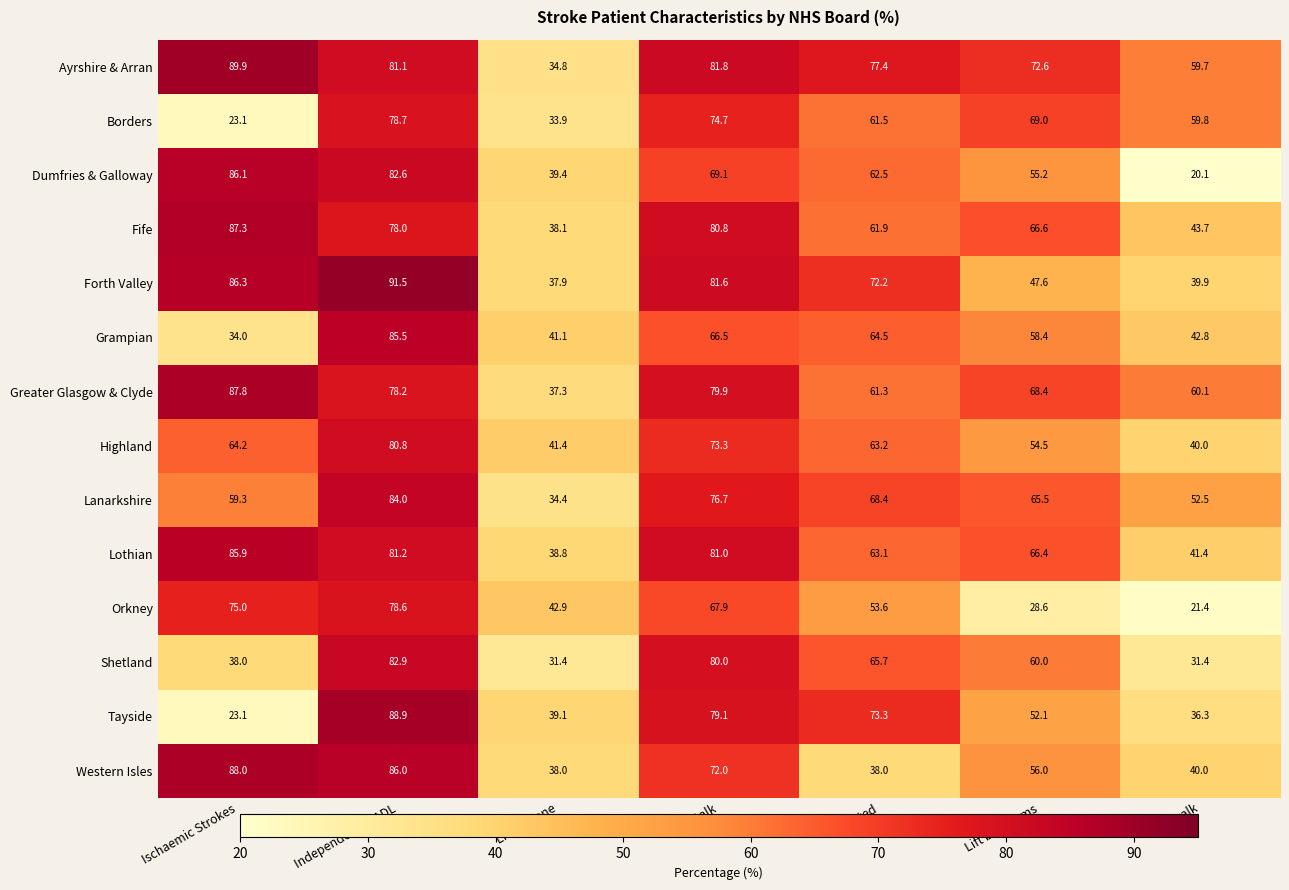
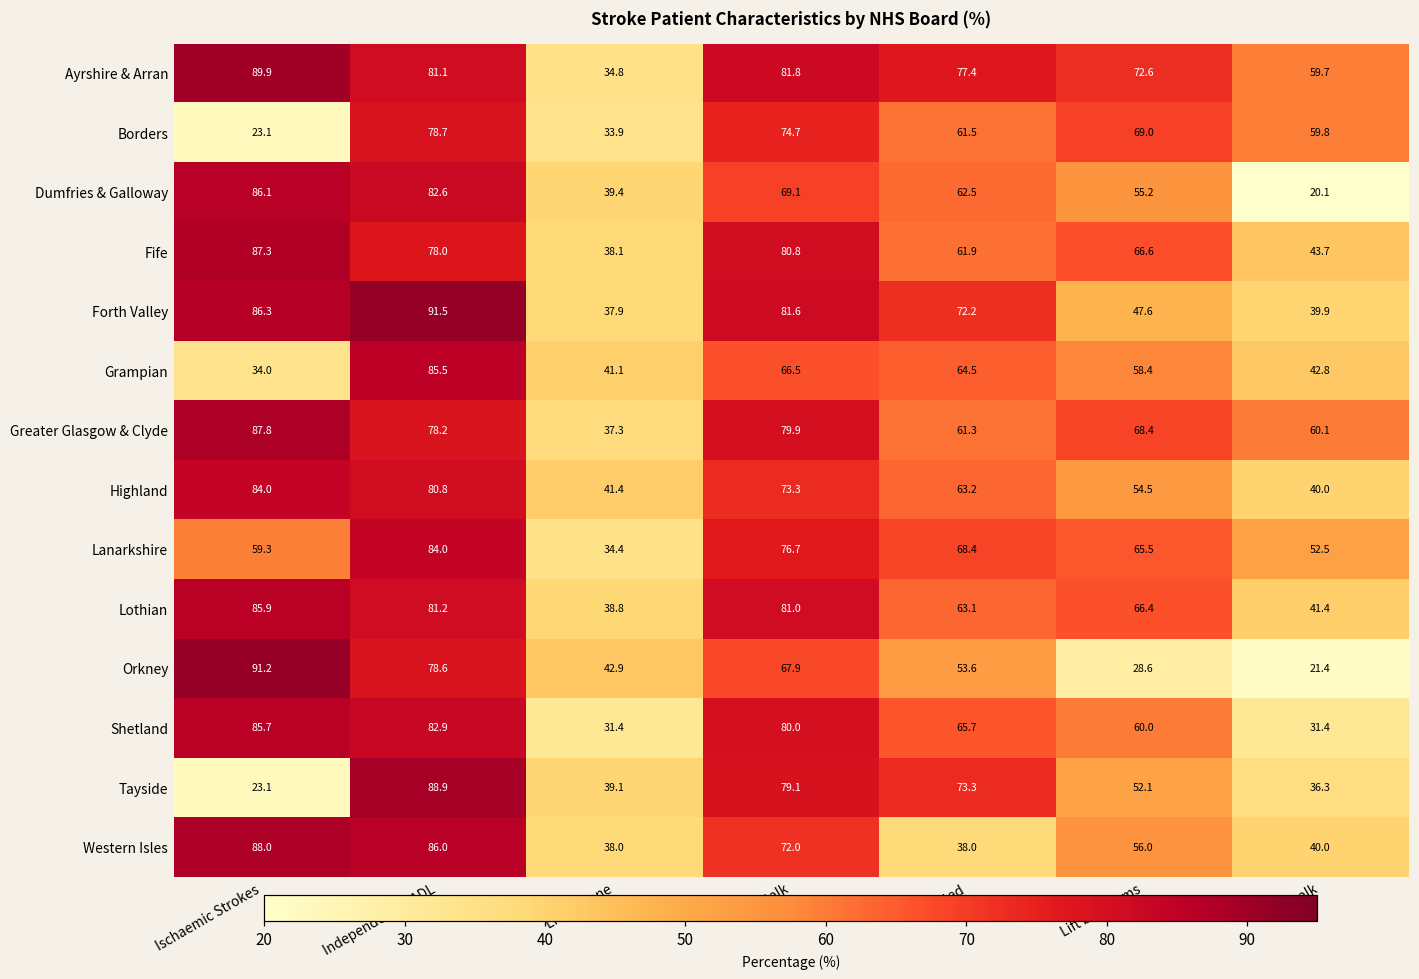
  {
    "Ayrshire & Arran": {
      "Ischaemic Strokes": 89.9
    },
    "Borders": {
      "Ischaemic Strokes": 23.1
    },
    "Dumfries & Galloway": {
      "Ischaemic Strokes": 86.1
    },
    "Fife": {
      "Ischaemic Strokes": 87.3
    },
    "Forth Valley": {
      "Ischaemic Strokes": 86.3
    },
    "Grampian": {
      "Ischaemic Strokes": 34.0
    },
    "Greater Glasgow & Clyde": {
      "Ischaemic Strokes": 87.8
    },
    "Highland": {
-     "Ischaemic Strokes": 64.2
+     "Ischaemic Strokes": 84.0
    },
    "Lanarkshire": {
      "Ischaemic Strokes": 59.3
    },
    "Lothian": {
      "Ischaemic Strokes": 85.9
    },
    "Orkney": {
-     "Ischaemic Strokes": 75.0
+     "Ischaemic Strokes": 91.2
    },
    "Shetland": {
-     "Ischaemic Strokes": 38.0
+     "Ischaemic Strokes": 85.7
    },
    "Tayside": {
      "Ischaemic Strokes": 23.1
    },
    "Western Isles": {
      "Ischaemic Strokes": 88.0
    }
  }
